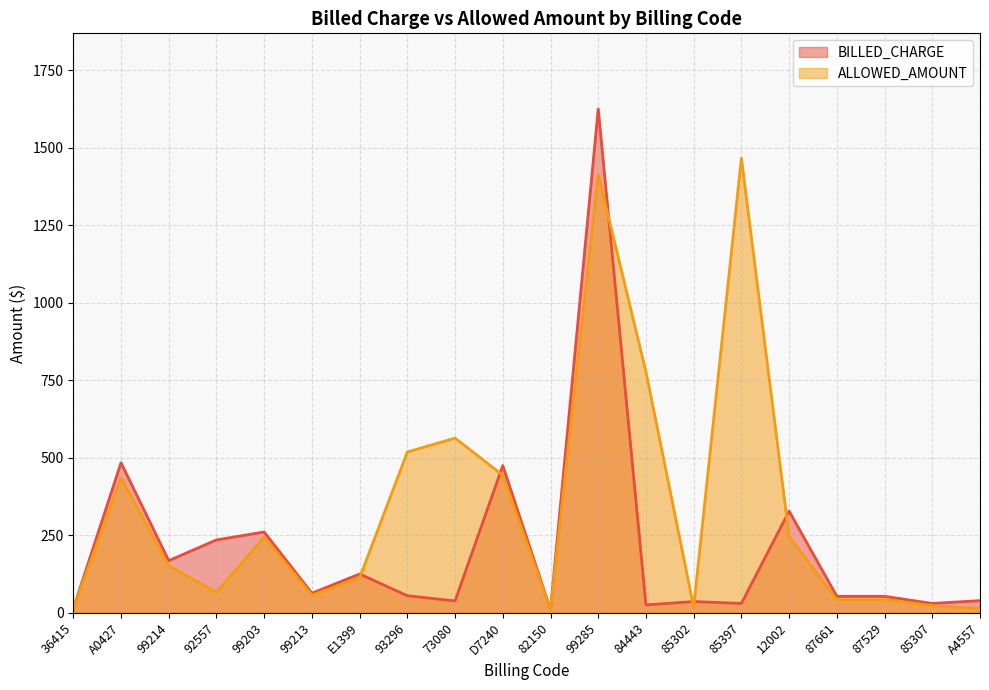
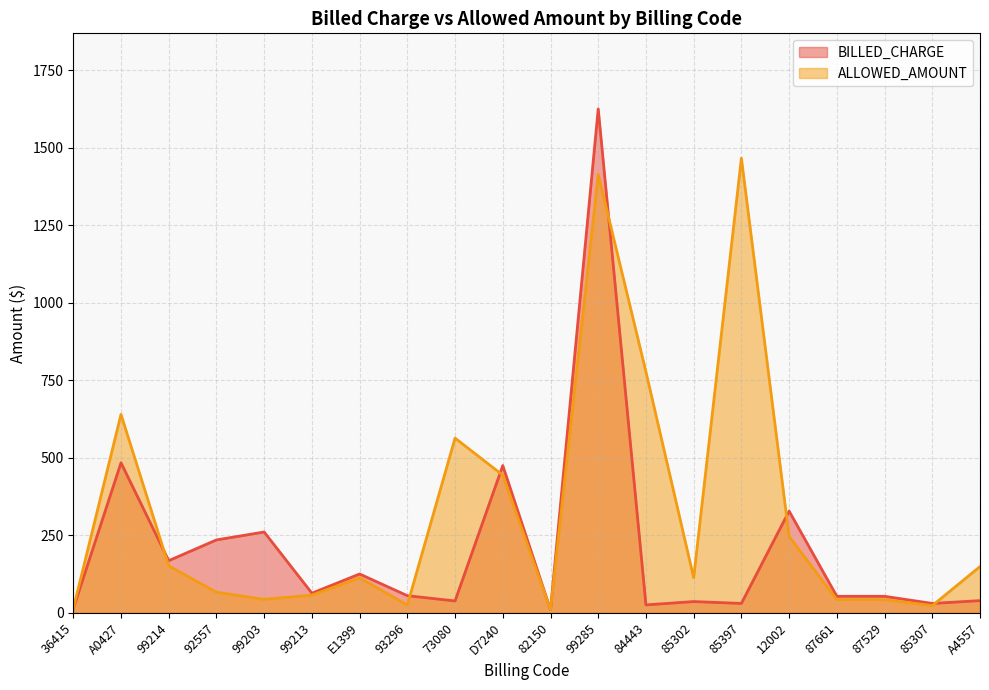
  {
    "BILLED_CHARGE": {
      "A0427": 480,
      "99214": 170,
      "92557": 240,
      "99203": 260,
      "E1399": 130,
      "93296": 60,
      "73080": 40,
      "D7240": 470,
      "99285": 1630,
      "84443": 30,
      "85302": 40,
      "85397": 30,
      "12002": 330,
      "87661": 50,
      "87529": 50,
      "A4557": 40
    },
    "ALLOWED_AMOUNT": {
-     "A0427": 440,
+     "A0427": 640,
      "99214": 150,
      "92557": 70,
-     "99203": 240,
+     "99203": 40,
      "E1399": 110,
-     "93296": 520,
+     "93296": 20,
      "73080": 560,
      "D7240": 440,
      "99285": 1410,
      "84443": 780,
-     "85302": 20,
+     "85302": 110,
      "85397": 1470,
      "12002": 250,
      "87661": 40,
      "87529": 40,
-     "A4557": 10
+     "A4557": 150
    }
  }
